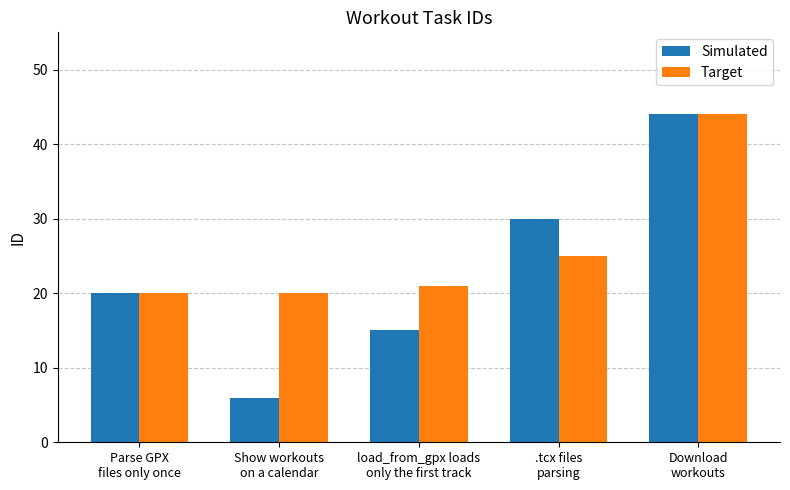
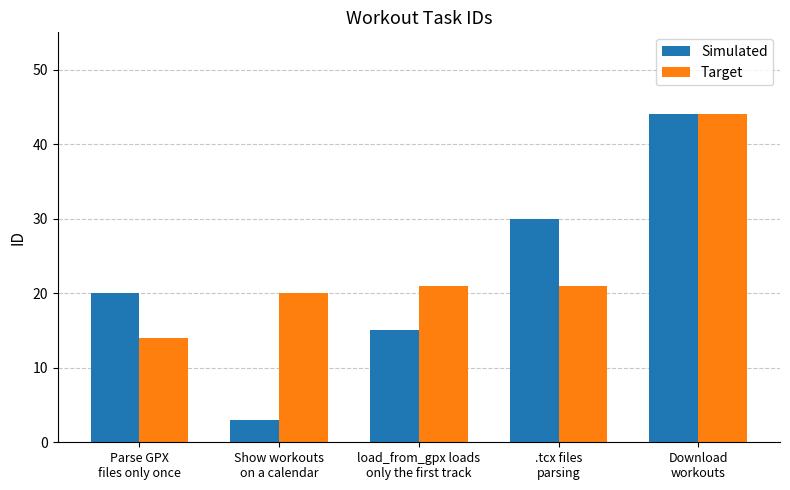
  {
    "Simulated": {
      "Parse GPX files only once": 20,
-     "Show workouts on a calendar": 6,
+     "Show workouts on a calendar": 3,
      "load_from_gpx loads only the first track": 15,
      ".tcx files parsing": 30,
      "Download workouts": 44
    },
    "Target": {
-     "Parse GPX files only once": 20,
+     "Parse GPX files only once": 14,
      "Show workouts on a calendar": 20,
      "load_from_gpx loads only the first track": 21,
-     ".tcx files parsing": 25,
+     ".tcx files parsing": 21,
      "Download workouts": 44
    }
  }
